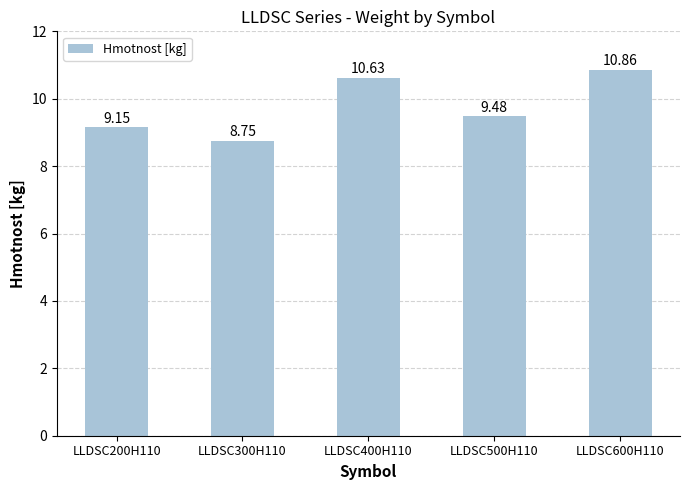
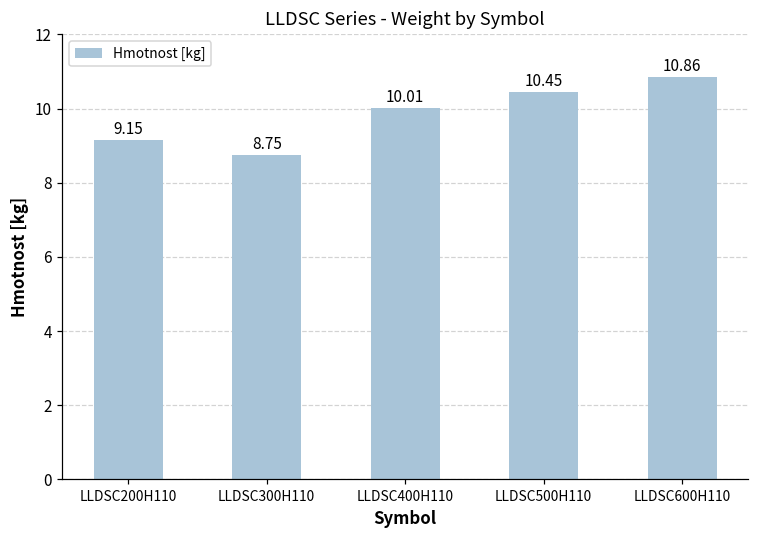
  {
    "LLDSC200H110": 9.15,
    "LLDSC300H110": 8.75,
-   "LLDSC400H110": 10.63,
-   "LLDSC500H110": 9.48,
+   "LLDSC400H110": 10.01,
+   "LLDSC500H110": 10.45,
    "LLDSC600H110": 10.86
  }
